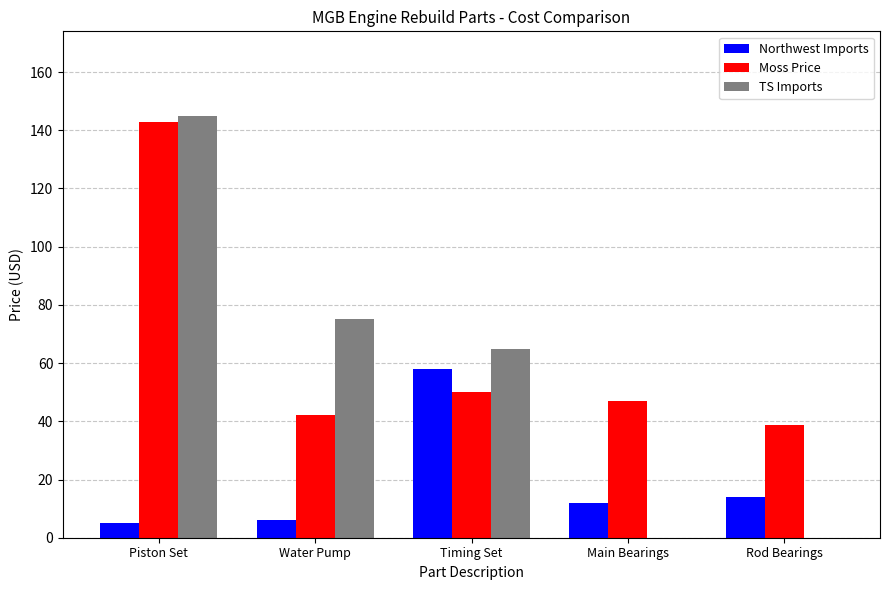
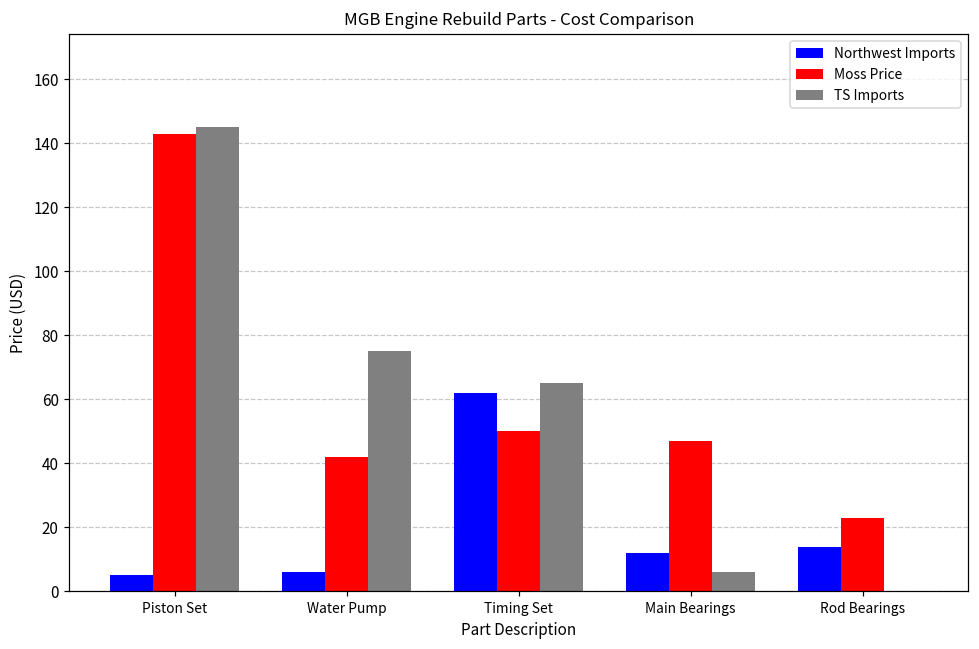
  {
    "Northwest Imports": {
      "Piston Set": 5,
      "Water Pump": 6,
-     "Timing Set": 58,
+     "Timing Set": 62,
      "Main Bearings": 12,
      "Rod Bearings": 14
    },
    "Moss Price": {
      "Piston Set": 143,
      "Water Pump": 42,
      "Timing Set": 50,
      "Main Bearings": 47,
-     "Rod Bearings": 39
+     "Rod Bearings": 23
    },
    "TS Imports": {
      "Piston Set": 145,
      "Water Pump": 75,
      "Timing Set": 65,
-     "Main Bearings": 0,
+     "Main Bearings": 6,
      "Rod Bearings": 0
    }
  }
